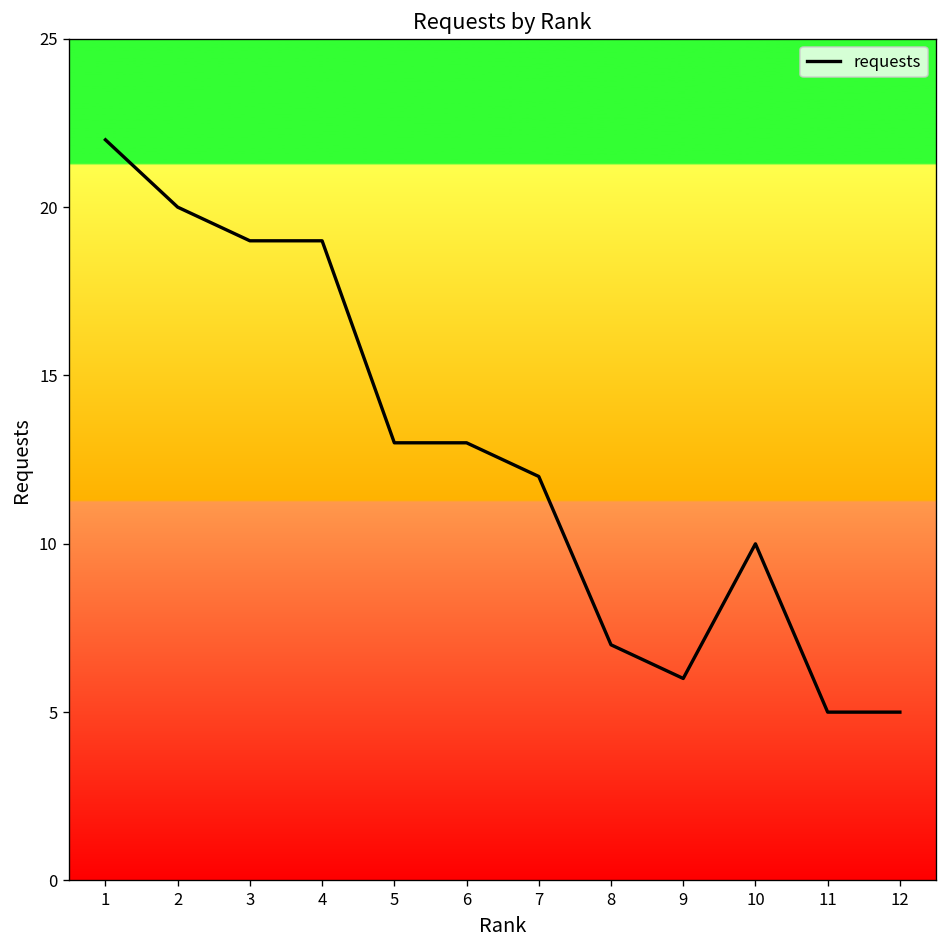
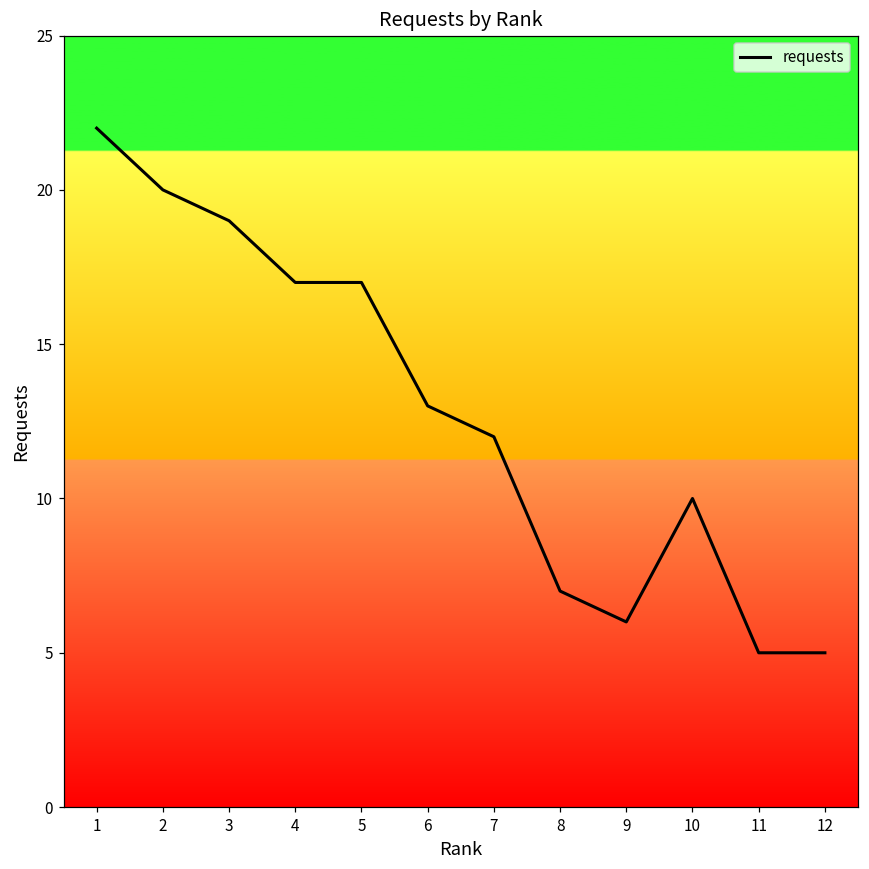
  {
    "1": 22,
    "2": 20,
    "3": 19,
-   "4": 19,
-   "5": 13,
+   "4": 17,
+   "5": 17,
    "6": 13,
    "7": 12,
    "8": 7,
    "9": 6,
    "10": 10,
    "11": 5,
    "12": 5
  }
